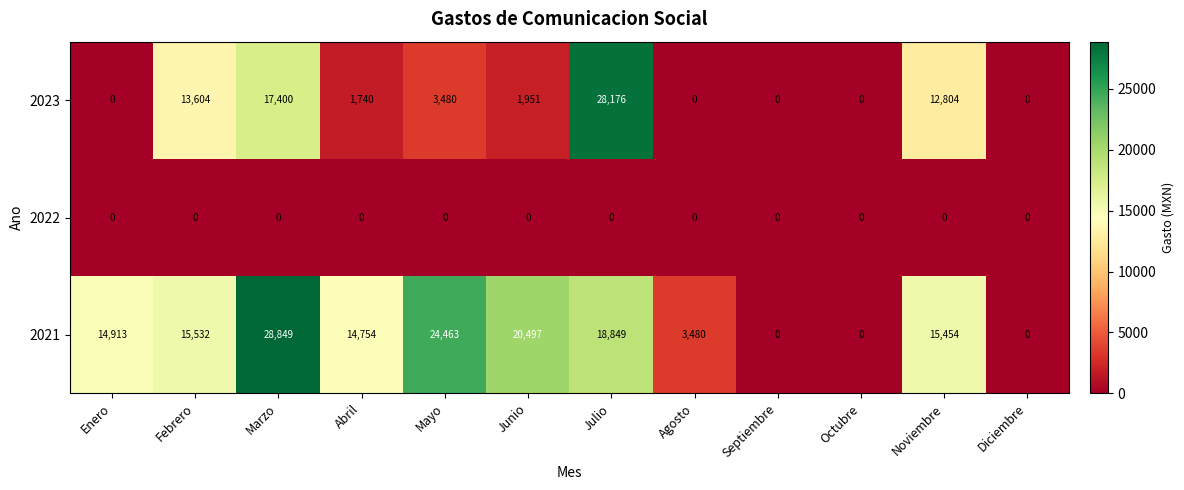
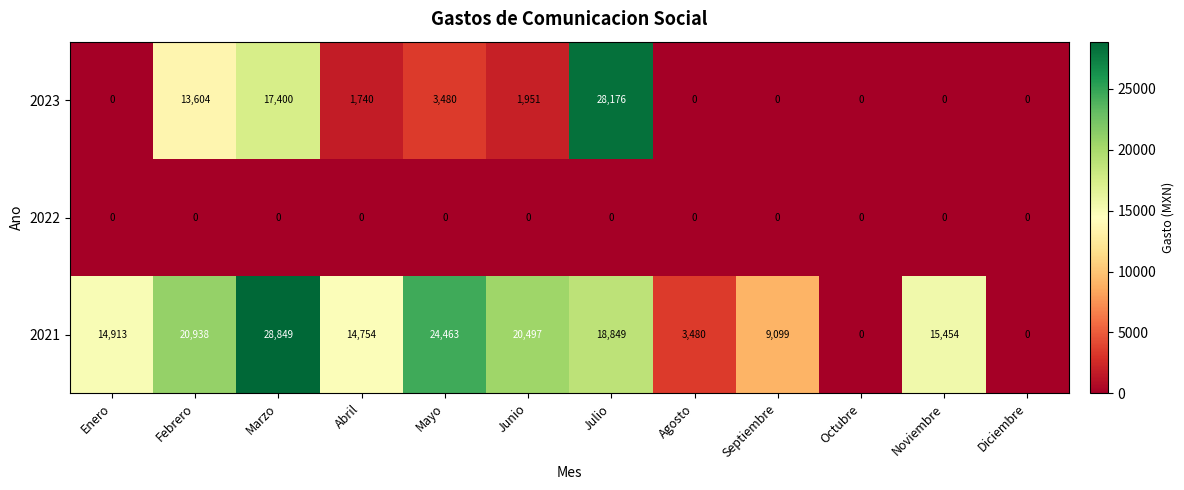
  {
    "2023": {
      "Enero": "0",
      "Febrero": "13,604",
      "Marzo": "17,400",
      "Abril": "1,740",
      "Mayo": "3,480",
      "Junio": "1,951",
      "Julio": "28,176",
      "Agosto": "0",
      "Septiembre": "0",
      "Octubre": "0",
-     "Noviembre": "12,804",
+     "Noviembre": "0",
      "Diciembre": "0"
    },
    "2022": {
      "Enero": "0",
      "Febrero": "0",
      "Marzo": "0",
      "Abril": "0",
      "Mayo": "0",
      "Junio": "0",
      "Julio": "0",
      "Agosto": "0",
      "Septiembre": "0",
      "Octubre": "0",
      "Noviembre": "0",
      "Diciembre": "0"
    },
    "2021": {
      "Enero": "14,913",
-     "Febrero": "15,532",
+     "Febrero": "20,938",
      "Marzo": "28,849",
      "Abril": "14,754",
      "Mayo": "24,463",
      "Junio": "20,497",
      "Julio": "18,849",
      "Agosto": "3,480",
-     "Septiembre": "0",
+     "Septiembre": "9,099",
      "Octubre": "0",
      "Noviembre": "15,454",
      "Diciembre": "0"
    }
  }
